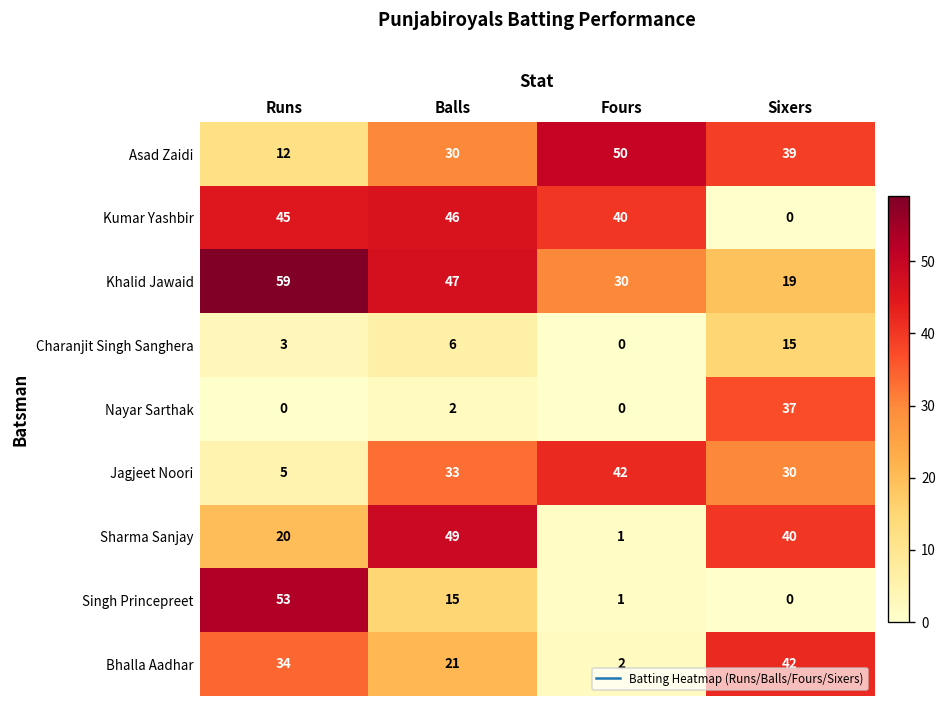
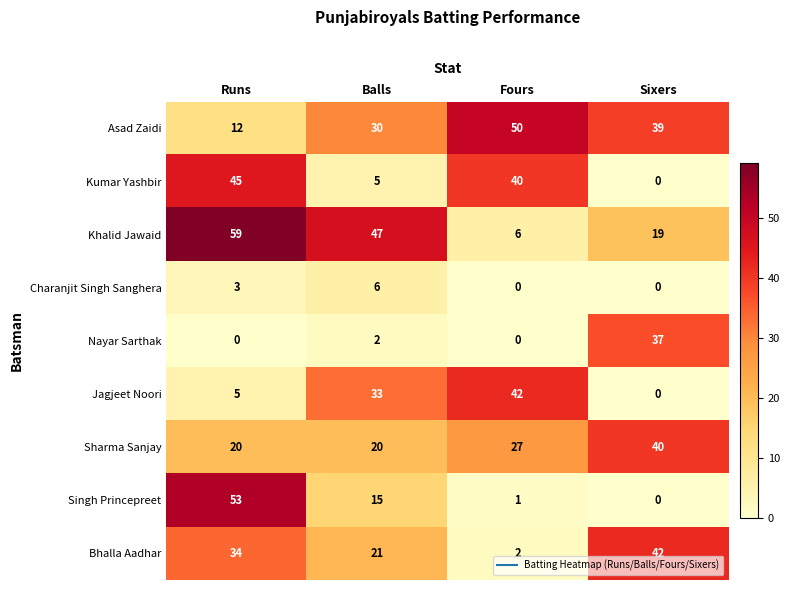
  {
    "Asad Zaidi": {
      "Runs": 12,
      "Balls": 30,
      "Fours": 50,
      "Sixers": 39
    },
    "Kumar Yashbir": {
      "Runs": 45,
-     "Balls": 46,
+     "Balls": 5,
      "Fours": 40,
      "Sixers": 0
    },
    "Khalid Jawaid": {
      "Runs": 59,
      "Balls": 47,
-     "Fours": 30,
+     "Fours": 6,
      "Sixers": 19
    },
    "Charanjit Singh Sanghera": {
      "Runs": 3,
      "Balls": 6,
      "Fours": 0,
-     "Sixers": 15
+     "Sixers": 0
    },
    "Nayar Sarthak": {
      "Runs": 0,
      "Balls": 2,
      "Fours": 0,
      "Sixers": 37
    },
    "Jagjeet Noori": {
      "Runs": 5,
      "Balls": 33,
      "Fours": 42,
-     "Sixers": 30
+     "Sixers": 0
    },
    "Sharma Sanjay": {
      "Runs": 20,
-     "Balls": 49,
-     "Fours": 1,
+     "Balls": 20,
+     "Fours": 27,
      "Sixers": 40
    },
    "Singh Princepreet": {
      "Runs": 53,
      "Balls": 15,
      "Fours": 1,
      "Sixers": 0
    },
    "Bhalla Aadhar": {
      "Runs": 34,
      "Balls": 21
    }
  }
